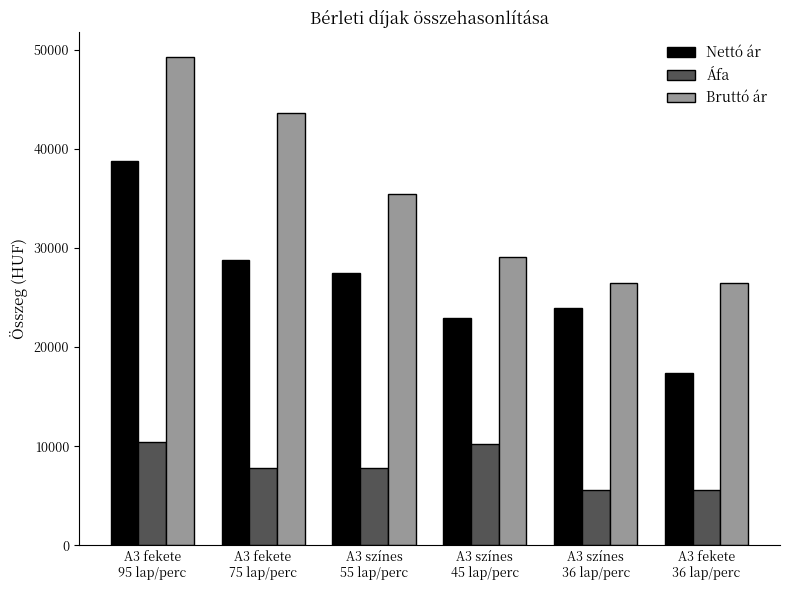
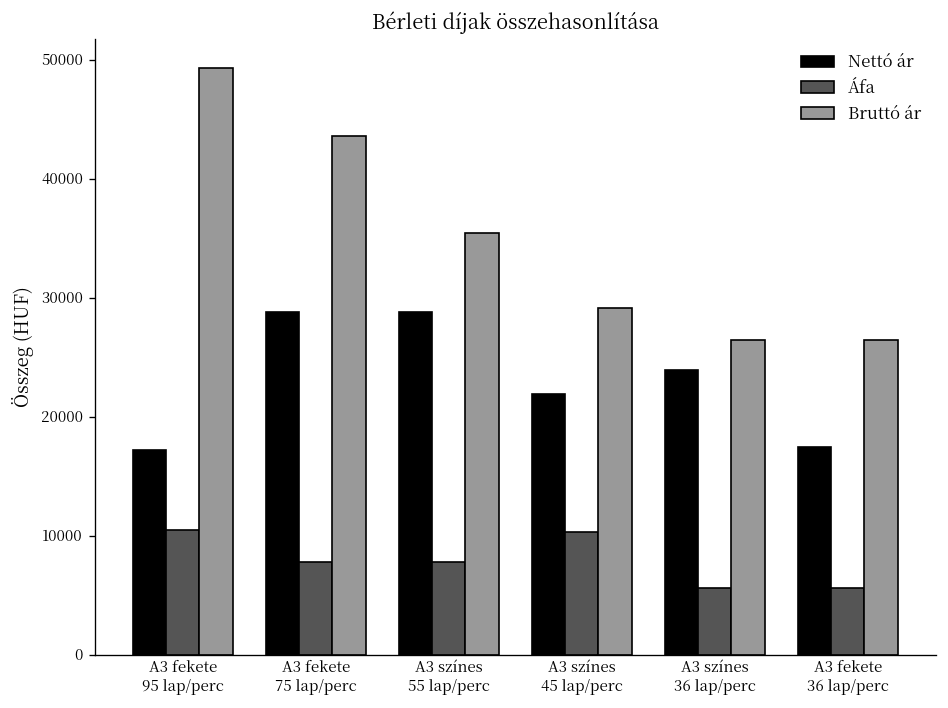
  {
    "Nettó ár": {
-     "A3 fekete 95 lap/perc": 39000,
+     "A3 fekete 95 lap/perc": 17000,
      "A3 fekete 75 lap/perc": 29000,
-     "A3 színes 55 lap/perc": 28000,
-     "A3 színes 45 lap/perc": 23000,
+     "A3 színes 55 lap/perc": 29000,
+     "A3 színes 45 lap/perc": 22000,
      "A3 színes 36 lap/perc": 24000,
      "A3 fekete 36 lap/perc": 17000
    },
    "Áfa": {
      "A3 fekete 95 lap/perc": 10000,
      "A3 fekete 75 lap/perc": 8000,
      "A3 színes 55 lap/perc": 8000,
      "A3 színes 45 lap/perc": 10000,
      "A3 színes 36 lap/perc": 6000,
      "A3 fekete 36 lap/perc": 6000
    },
    "Bruttó ár": {
      "A3 fekete 95 lap/perc": 49000,
      "A3 fekete 75 lap/perc": 44000,
      "A3 színes 55 lap/perc": 35000,
      "A3 színes 45 lap/perc": 29000,
      "A3 színes 36 lap/perc": 26000,
      "A3 fekete 36 lap/perc": 26000
    }
  }
